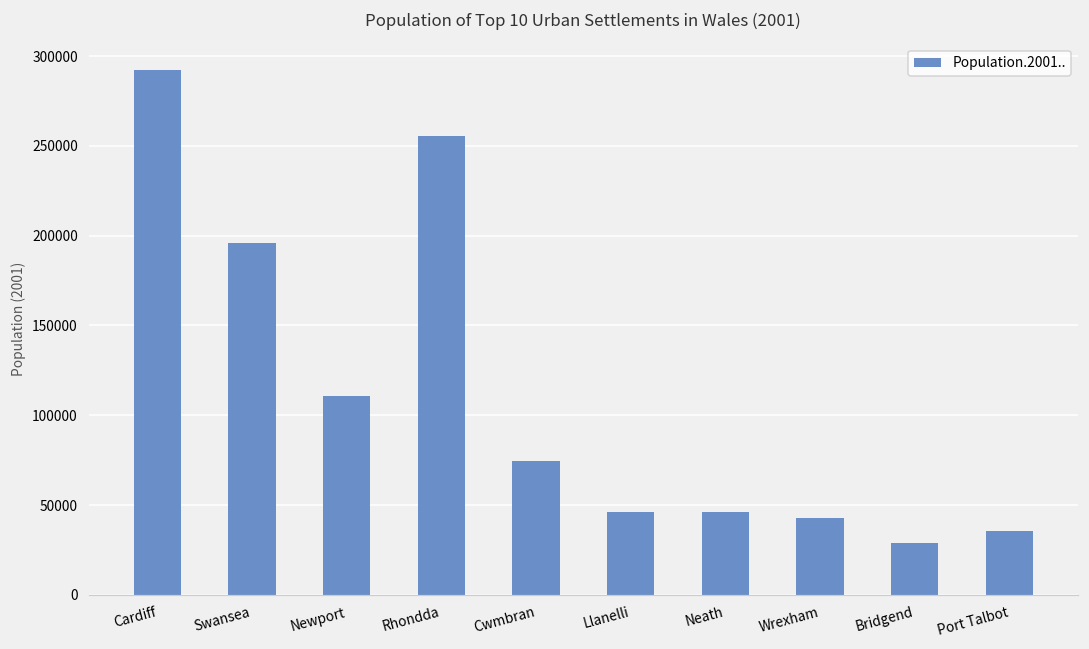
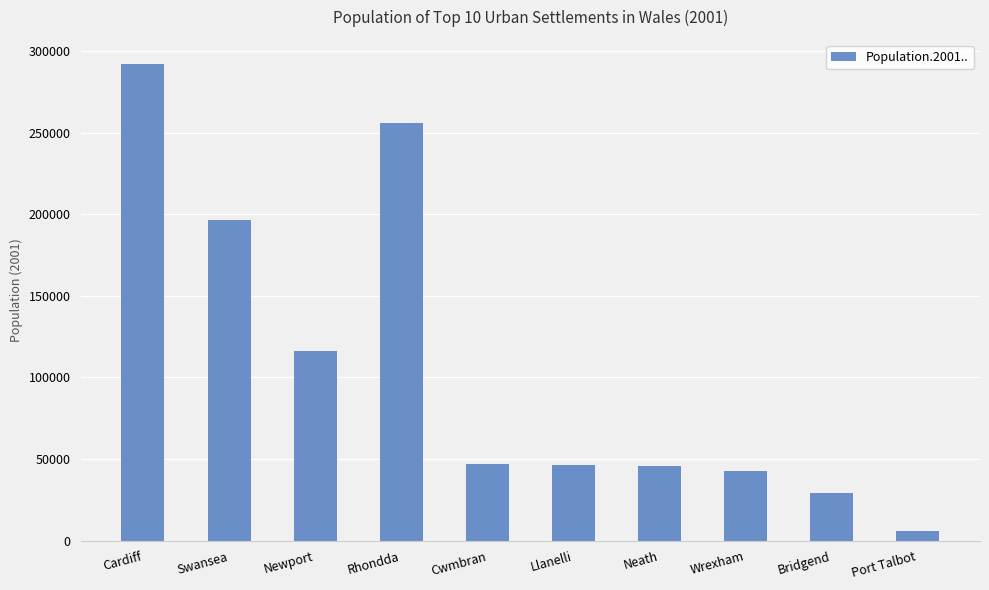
  {
    "Cardiff": 292000,
    "Swansea": 196000,
-   "Newport": 111000,
+   "Newport": 116000,
    "Rhondda": 256000,
-   "Cwmbran": 74000,
+   "Cwmbran": 47000,
    "Llanelli": 46000,
    "Neath": 46000,
    "Wrexham": 43000,
    "Bridgend": 29000,
-   "Port Talbot": 36000
+   "Port Talbot": 6000
  }
